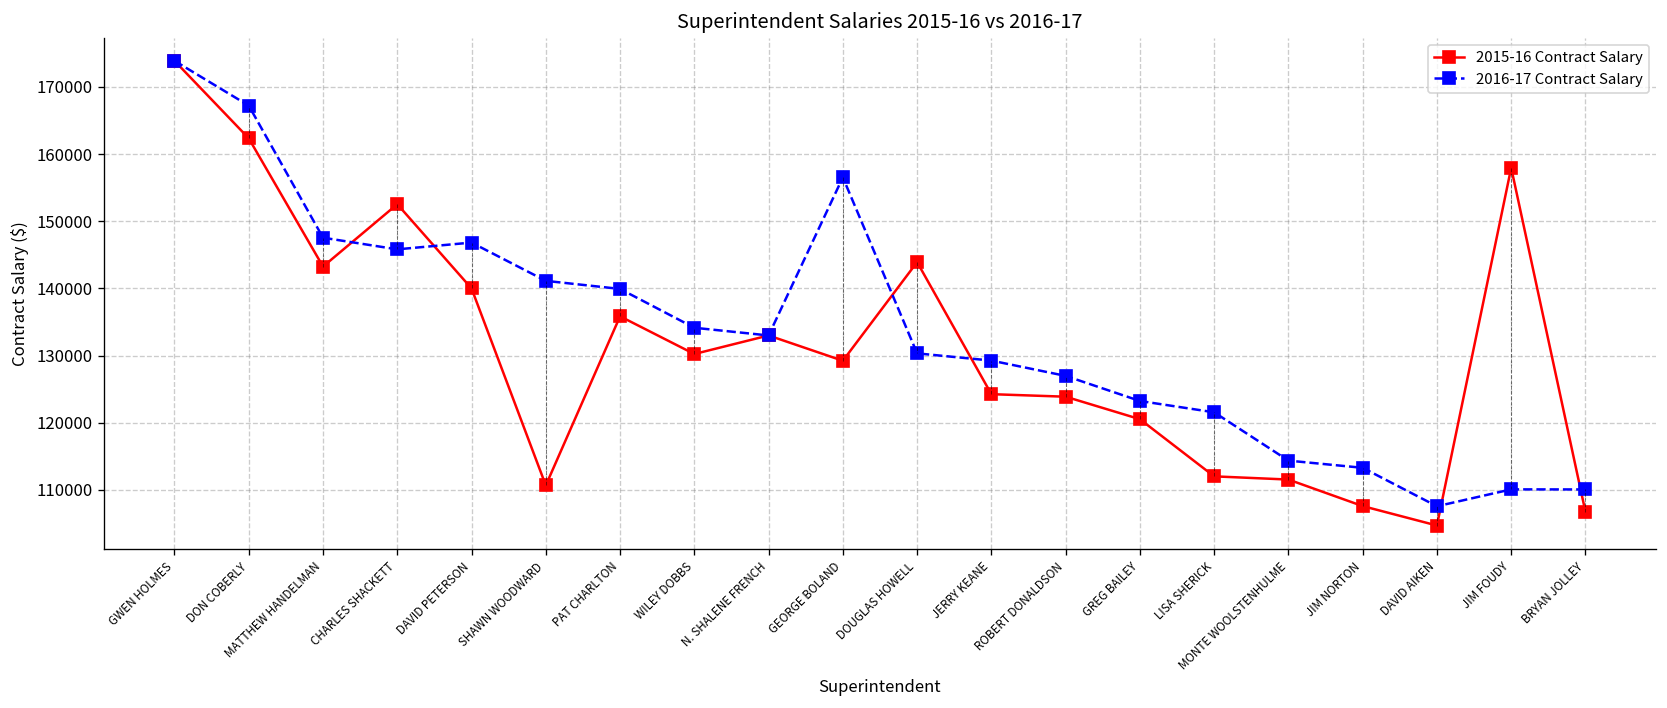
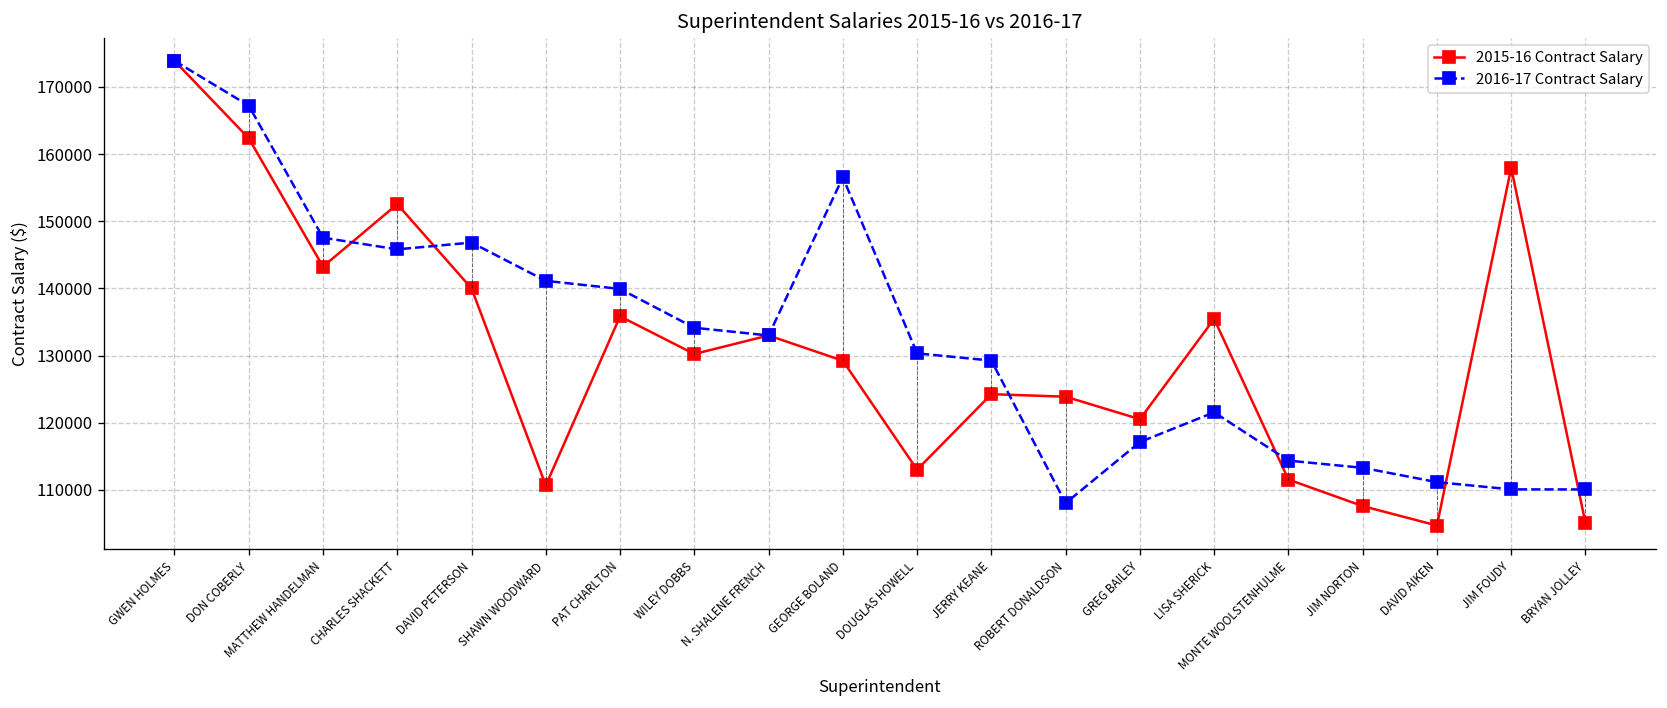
  {
    "2015-16 Contract Salary": {
-     "DOUGLAS HOWELL": 144000,
-     "LISA SHERICK": 112000,
-     "BRYAN JOLLEY": 107000
+     "DOUGLAS HOWELL": 113000,
+     "LISA SHERICK": 135000,
+     "BRYAN JOLLEY": 105000
    },
    "2016-17 Contract Salary": {
-     "ROBERT DONALDSON": 127000,
-     "GREG BAILEY": 123000,
-     "DAVID AIKEN": 108000
+     "ROBERT DONALDSON": 108000,
+     "GREG BAILEY": 117000,
+     "DAVID AIKEN": 111000
    }
  }
